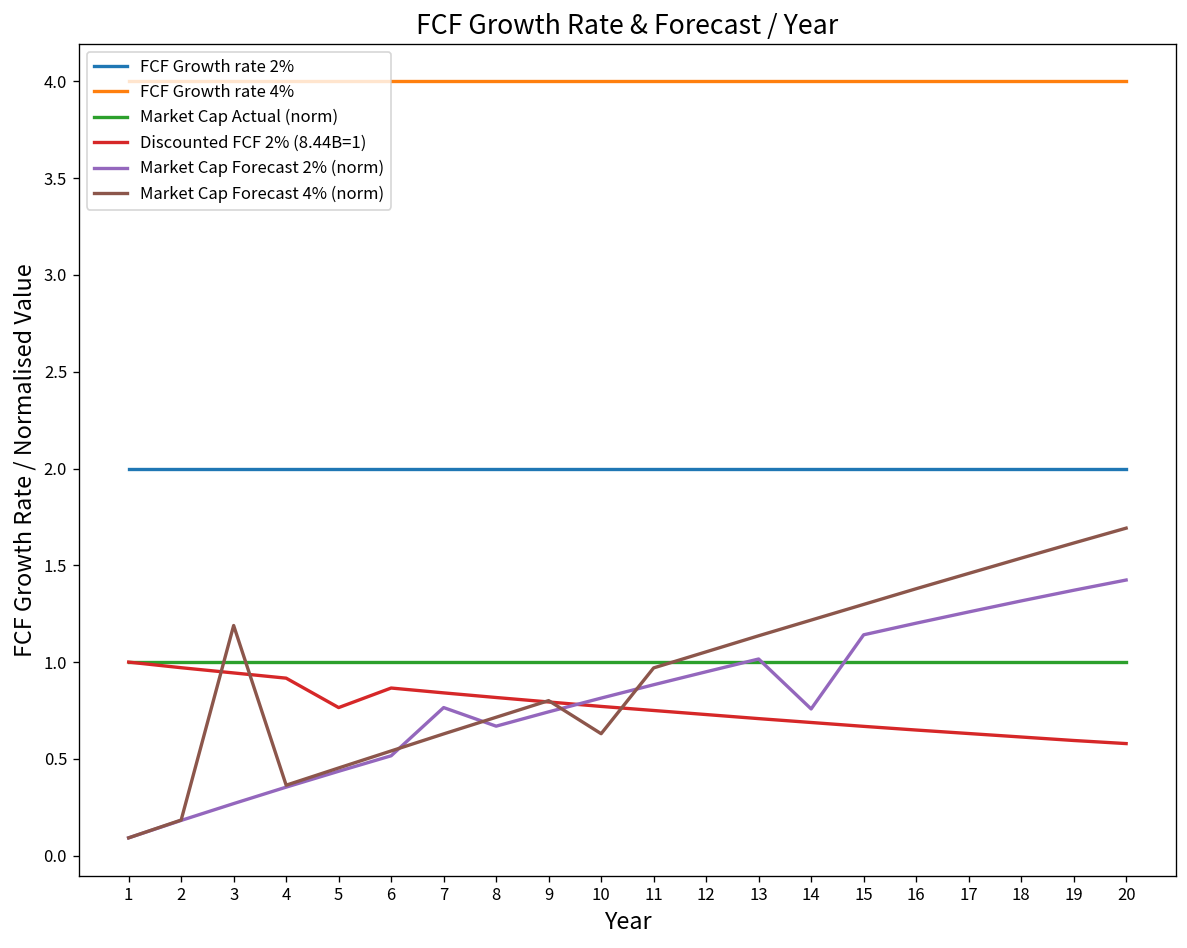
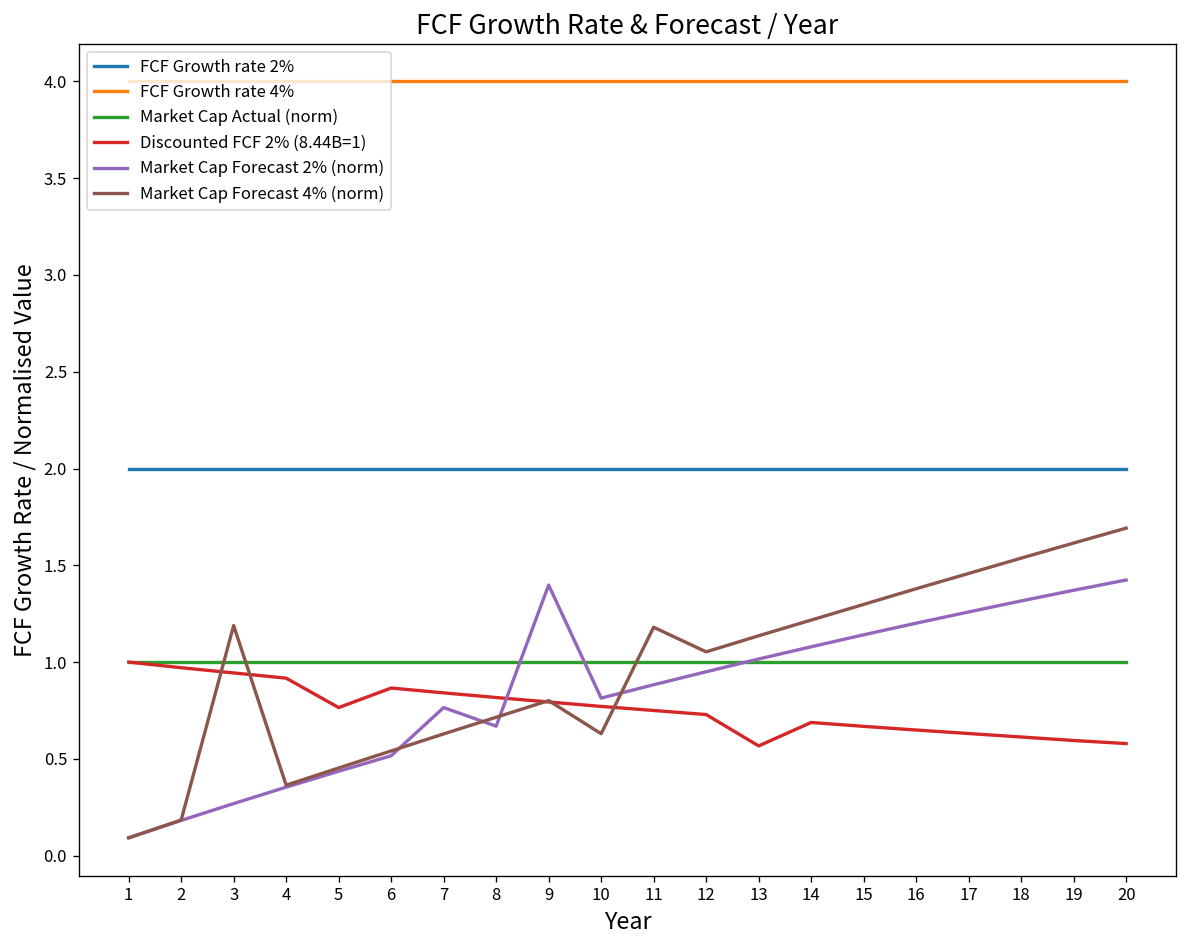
  {
    "FCF Growth rate 2%": {
      "1": 2.00,
      "2": 2.00,
      "3": 2.00,
      "4": 2.00,
      "5": 2.00,
      "6": 2.00,
      "7": 2.00,
      "8": 2.00,
      "9": 2.00,
      "10": 2.00,
      "11": 2.00,
      "12": 2.00,
      "13": 2.00,
      "14": 2.00,
      "15": 2.00,
      "16": 2.00,
      "17": 2.00,
      "18": 2.00,
      "19": 2.00,
      "20": 2.00
    },
    "FCF Growth rate 4%": {
      "7": 4.00,
      "8": 4.00,
      "9": 4.00,
      "10": 4.00,
      "11": 4.00,
      "12": 4.00,
      "13": 4.00,
      "14": 4.00,
      "15": 4.00,
      "16": 4.00,
      "17": 4.00,
      "18": 4.00,
      "19": 4.00,
      "20": 4.00
    },
    "Market Cap Actual (norm)": {
      "2": 1.00,
      "3": 1.00,
      "4": 1.00,
      "5": 1.00,
      "6": 1.00,
      "7": 1.00,
      "8": 1.00,
      "9": 1.00,
      "10": 1.00,
      "11": 1.00,
      "12": 1.00,
      "14": 1.00,
      "15": 1.00,
      "16": 1.00,
      "17": 1.00,
      "18": 1.00,
      "19": 1.00,
      "20": 1.00
    },
    "Discounted FCF 2% (8.44B=1)": {
      "2": 0.97,
      "3": 0.94,
      "4": 0.92,
      "5": 0.77,
      "6": 0.87,
      "7": 0.84,
      "8": 0.82,
      "10": 0.77,
      "11": 0.75,
      "12": 0.73,
-     "13": 0.71,
+     "13": 0.57,
      "14": 0.69,
      "15": 0.67,
      "16": 0.65,
      "17": 0.63,
      "18": 0.61,
      "19": 0.60,
      "20": 0.58
    },
    "Market Cap Forecast 2% (norm)": {
      "3": 0.27,
      "5": 0.44,
      "6": 0.52,
      "7": 0.77,
      "8": 0.67,
-     "9": 0.74,
+     "9": 1.40,
      "10": 0.81,
      "11": 0.88,
      "12": 0.95,
-     "14": 0.76,
+     "14": 1.08,
      "15": 1.14,
      "16": 1.20,
      "17": 1.26,
      "18": 1.32,
      "19": 1.37,
      "20": 1.42
    },
    "Market Cap Forecast 4% (norm)": {
      "3": 1.19,
      "5": 0.45,
      "6": 0.54,
      "7": 0.63,
      "8": 0.72,
      "10": 0.63,
-     "11": 0.97,
+     "11": 1.18,
      "12": 1.05,
      "13": 1.14,
      "14": 1.22,
      "15": 1.30,
      "16": 1.38,
      "17": 1.46,
      "18": 1.54,
      "19": 1.62,
      "20": 1.69
    }
  }
